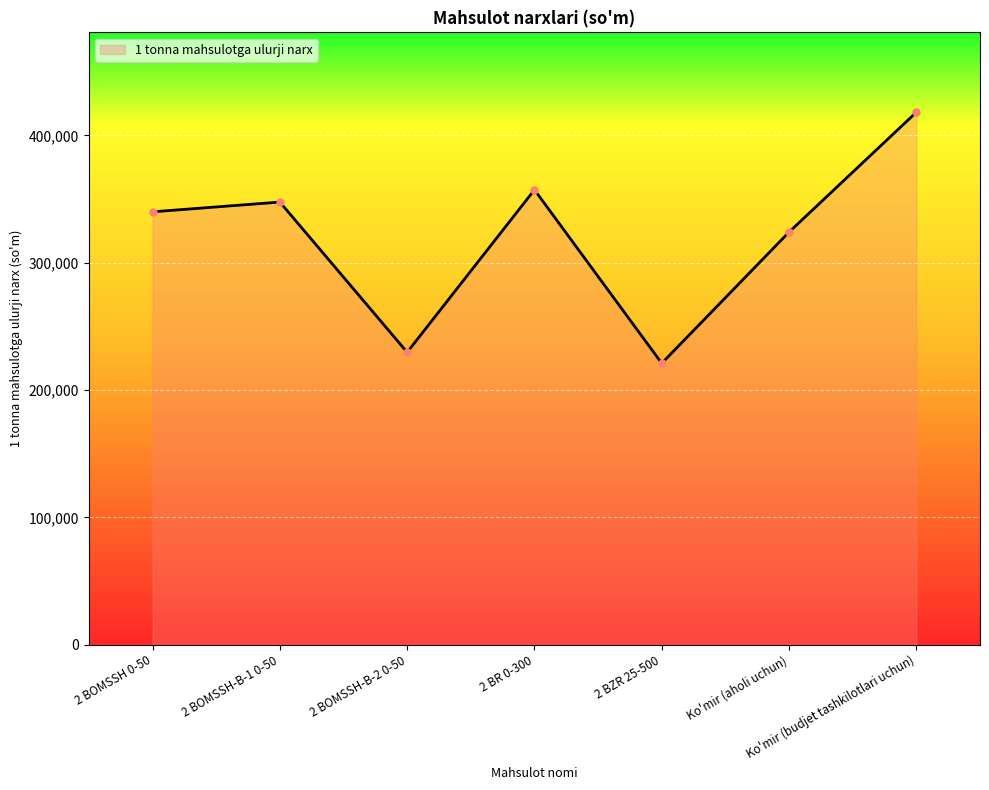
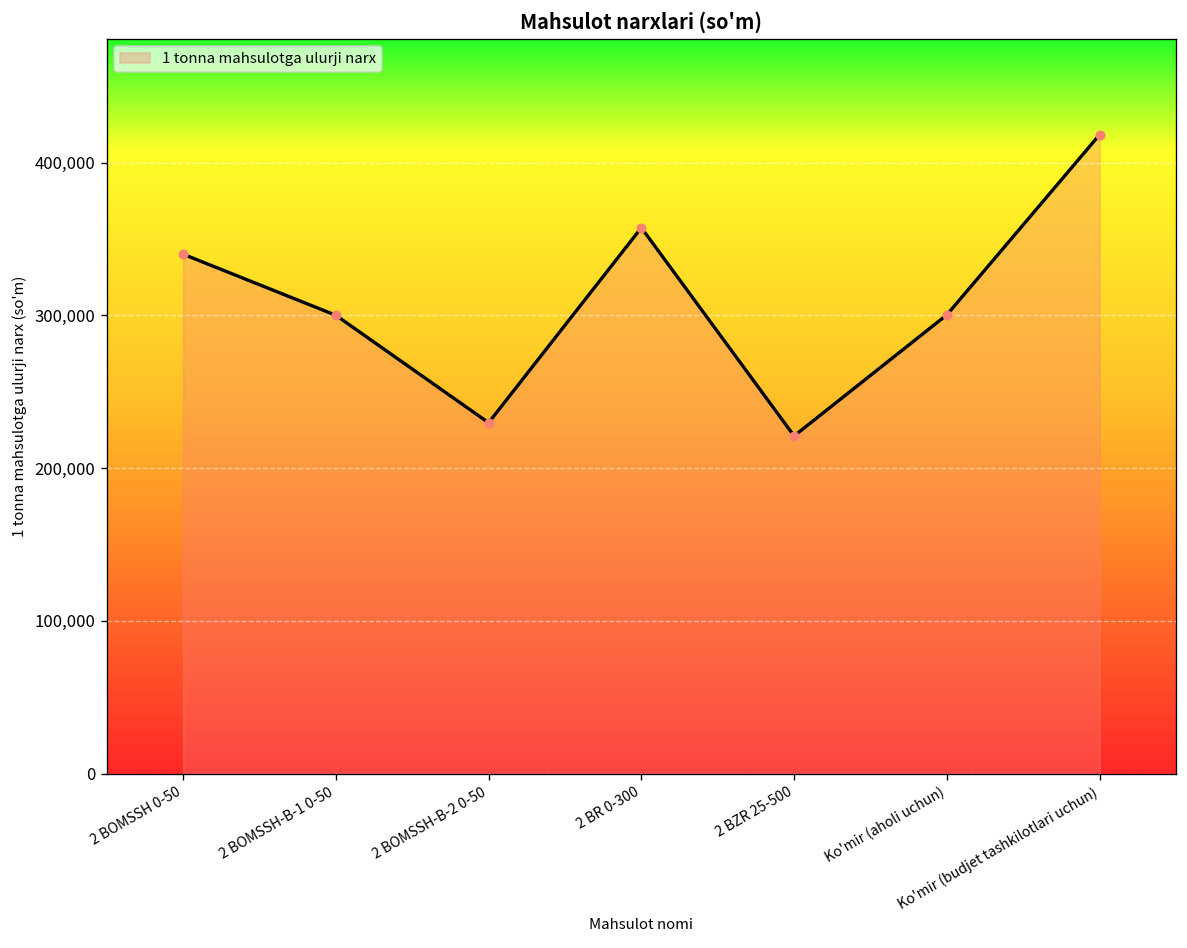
  {
    "2 BOMSSH 0-50": "340,000",
-   "2 BOMSSH-B-1 0-50": "348,000",
+   "2 BOMSSH-B-1 0-50": "300,000",
    "2 BOMSSH-B-2 0-50": "230,000",
    "2 BR 0-300": "357,000",
    "2 BZR 25-500": "221,000",
-   "Ko'mir (aholi uchun)": "324,000",
+   "Ko'mir (aholi uchun)": "300,000",
    "Ko'mir (budjet tashkilotlari uchun)": "418,000"
  }
